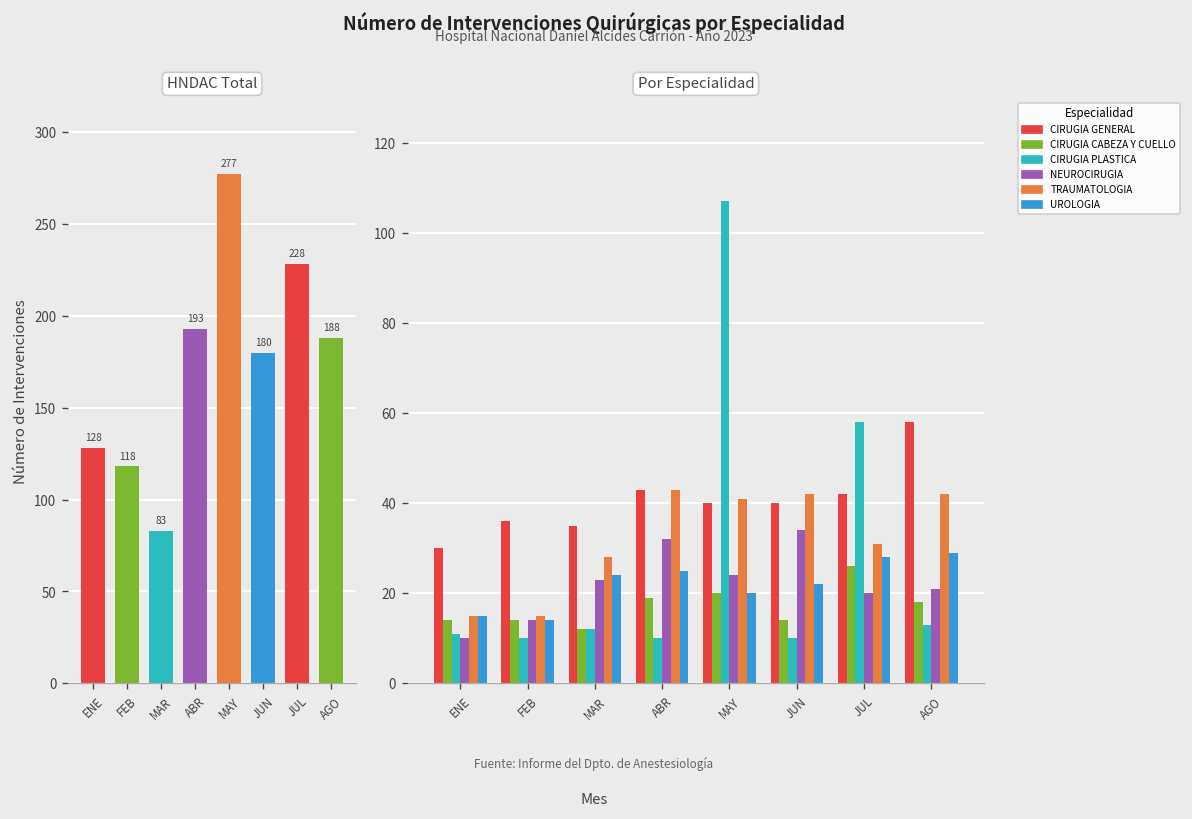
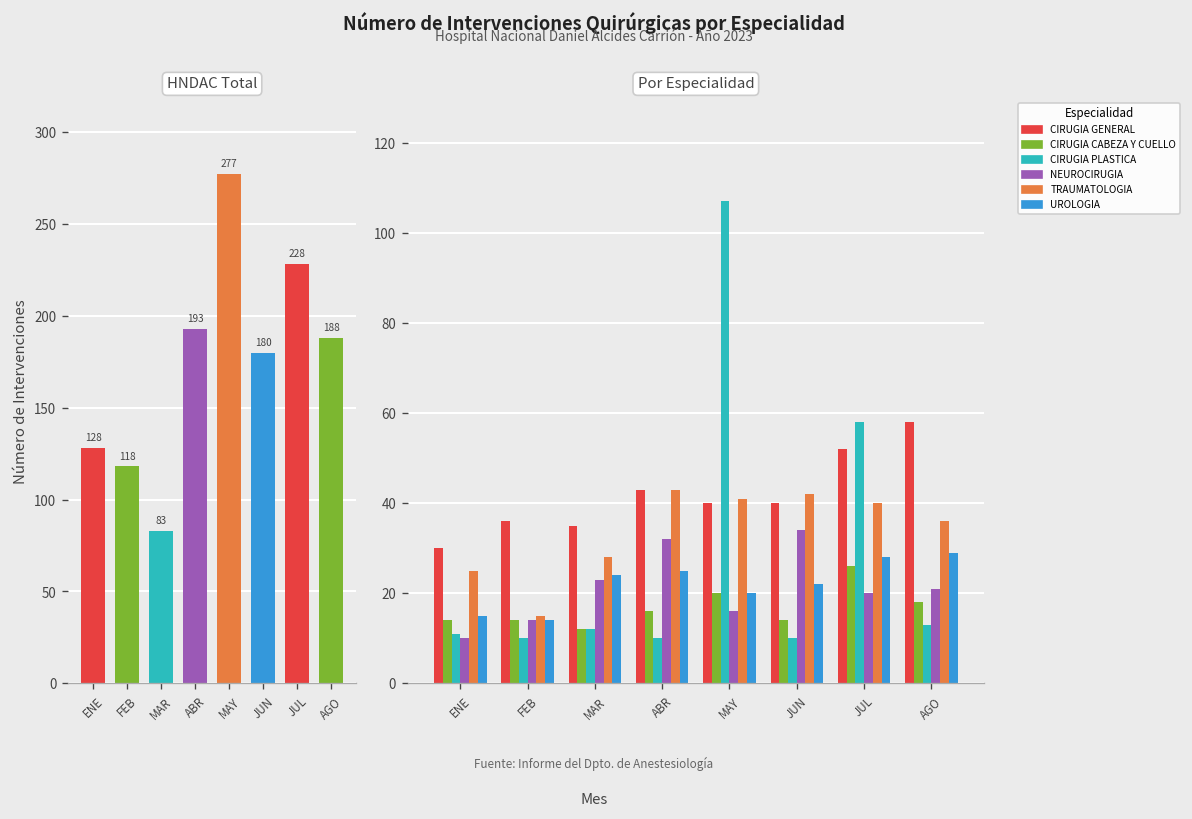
  {
    "HNDAC Total": {
      "ENE": 128,
      "FEB": 118,
      "MAR": 83,
      "ABR": 193,
      "MAY": 277,
      "JUN": 180,
      "JUL": 228,
      "AGO": 188
    },
    "Por Especialidad": {
      "CIRUGIA GENERAL": {
        "ENE": 30,
        "FEB": 36,
        "MAR": 35,
        "ABR": 43,
        "MAY": 40,
        "JUN": 40,
-       "JUL": 42,
+       "JUL": 52,
        "AGO": 58
      },
      "CIRUGIA CABEZA Y CUELLO": {
        "ENE": 14,
        "FEB": 14,
        "MAR": 12,
-       "ABR": 19,
+       "ABR": 16,
        "MAY": 20,
        "JUN": 14,
        "JUL": 26,
        "AGO": 18
      },
      "NEUROCIRUGIA": {
        "ENE": 10,
        "FEB": 14,
        "MAR": 23,
        "ABR": 32,
-       "MAY": 24,
+       "MAY": 16,
        "JUN": 34,
        "JUL": 20,
        "AGO": 21
      },
      "TRAUMATOLOGIA": {
-       "ENE": 15,
+       "ENE": 25,
        "FEB": 15,
        "MAR": 28,
        "ABR": 43,
        "MAY": 41,
        "JUN": 42,
-       "JUL": 31,
-       "AGO": 42
+       "JUL": 40,
+       "AGO": 36
      }
    }
  }
